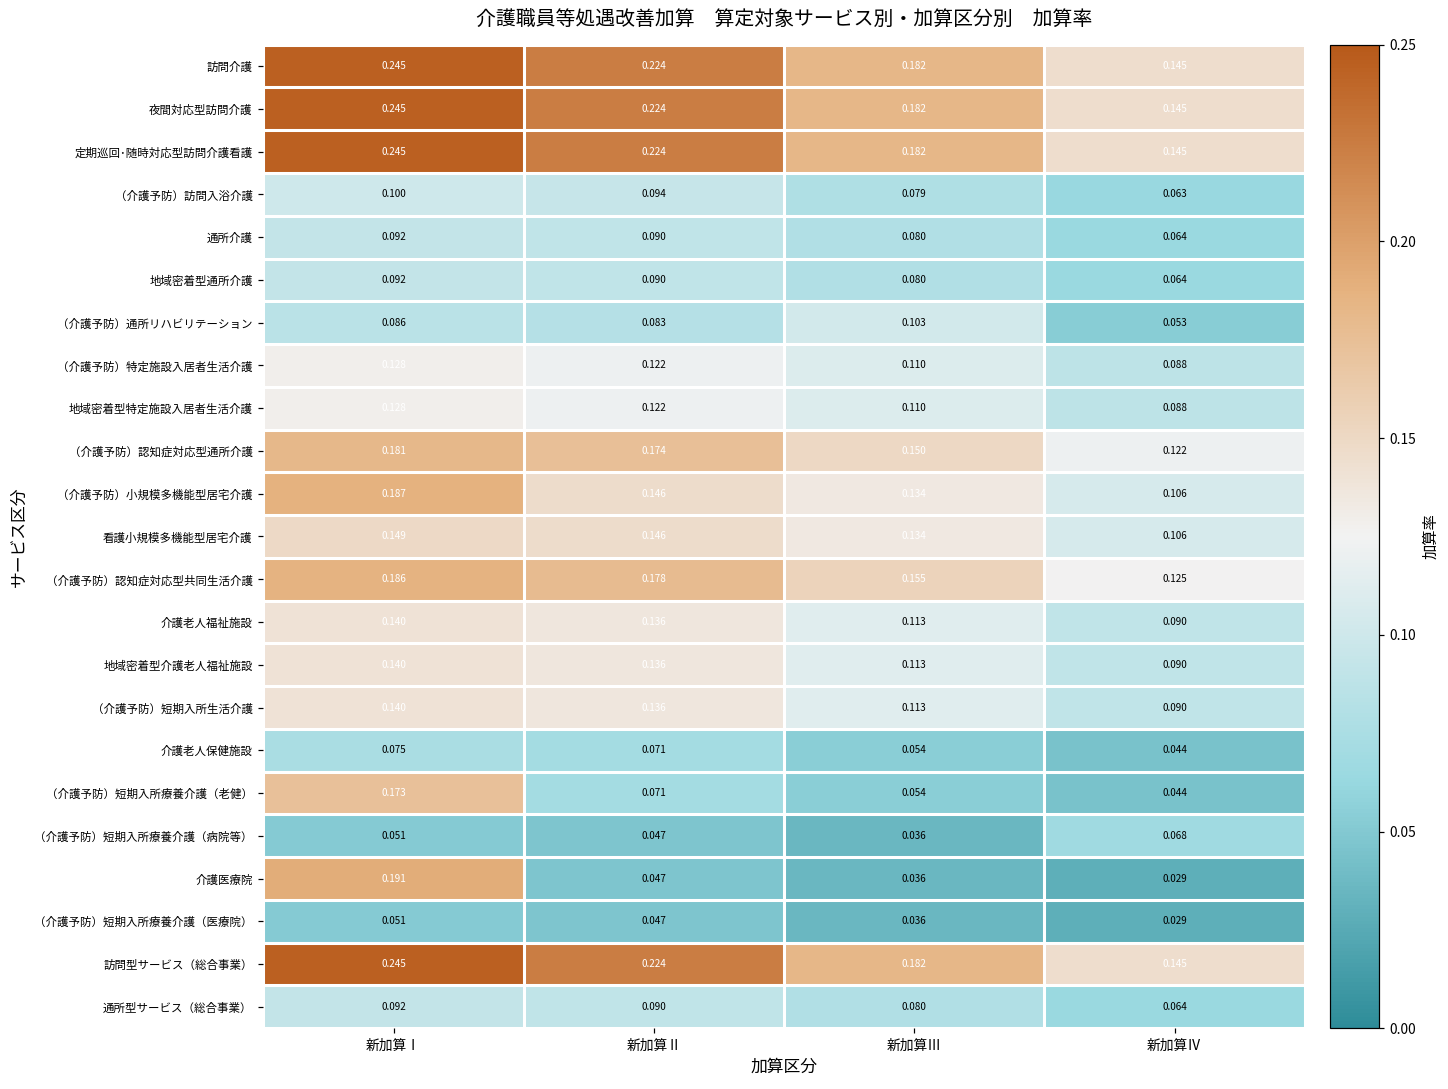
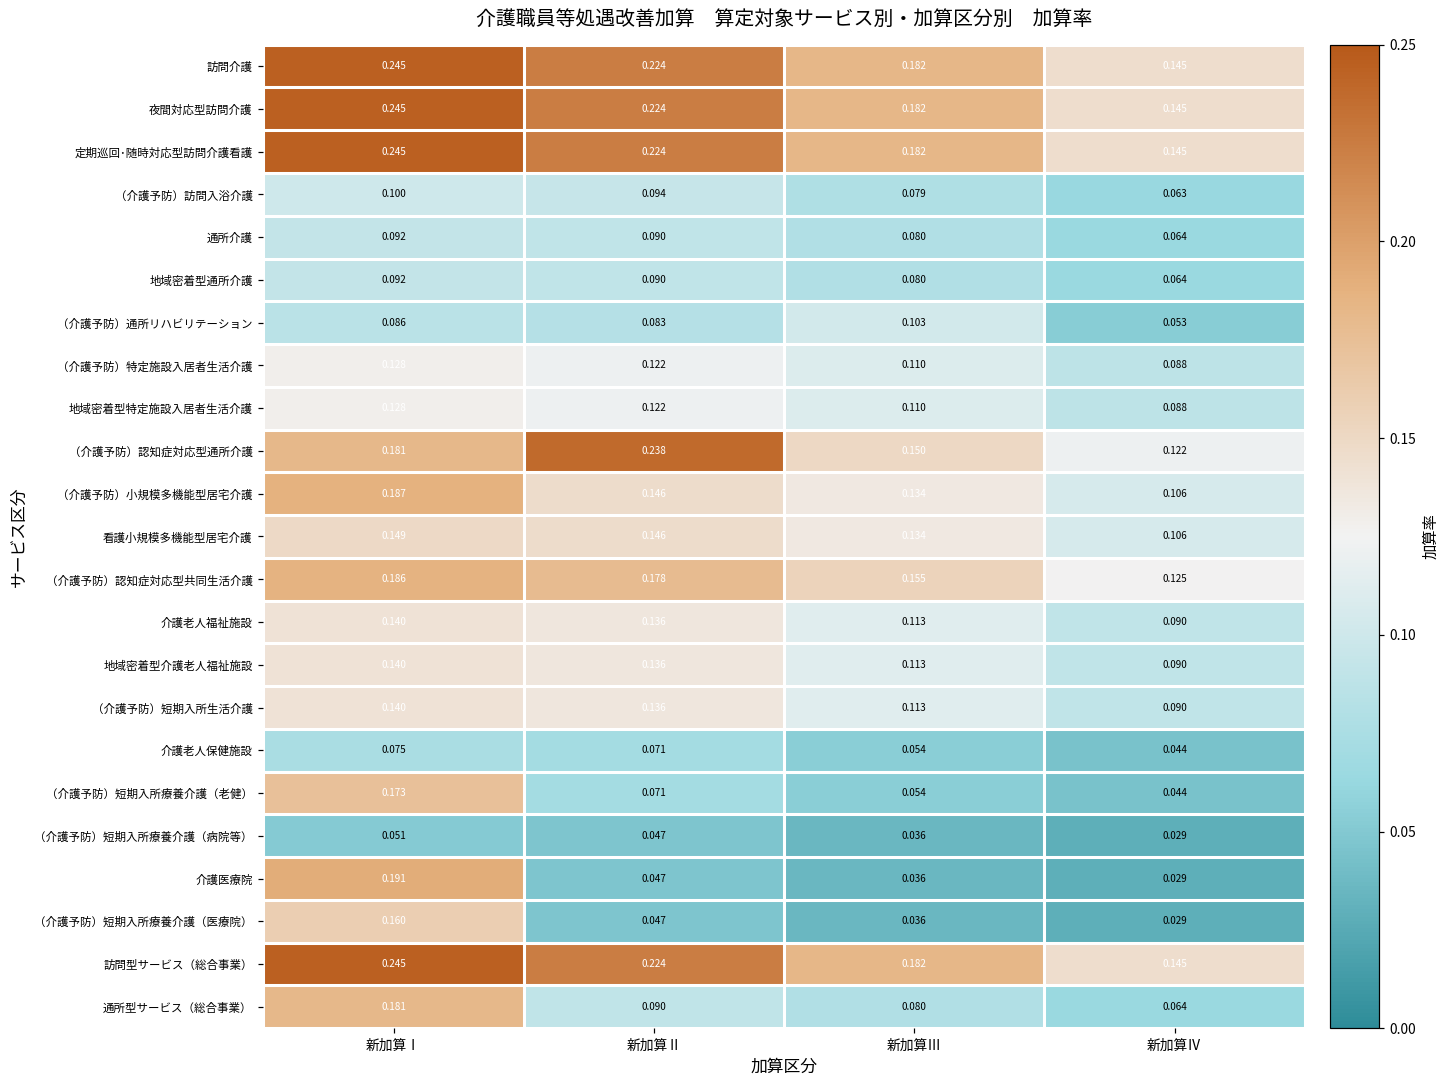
  {
    "訪問介護": {
      "新加算Ⅰ": 0.245,
      "新加算Ⅱ": 0.224,
      "新加算Ⅲ": 0.182,
      "新加算Ⅳ": 0.145
    },
    "夜間対応型訪問介護": {
      "新加算Ⅰ": 0.245,
      "新加算Ⅱ": 0.224,
      "新加算Ⅲ": 0.182,
      "新加算Ⅳ": 0.145
    },
    "定期巡回･随時対応型訪問介護看護": {
      "新加算Ⅰ": 0.245,
      "新加算Ⅱ": 0.224,
      "新加算Ⅲ": 0.182,
      "新加算Ⅳ": 0.145
    },
    "（介護予防）訪問入浴介護": {
      "新加算Ⅰ": 0.100,
      "新加算Ⅱ": 0.094,
      "新加算Ⅲ": 0.079,
      "新加算Ⅳ": 0.063
    },
    "通所介護": {
      "新加算Ⅰ": 0.092,
      "新加算Ⅱ": 0.090,
      "新加算Ⅲ": 0.080,
      "新加算Ⅳ": 0.064
    },
    "地域密着型通所介護": {
      "新加算Ⅰ": 0.092,
      "新加算Ⅱ": 0.090,
      "新加算Ⅲ": 0.080,
      "新加算Ⅳ": 0.064
    },
    "（介護予防）通所リハビリテーション": {
      "新加算Ⅰ": 0.086,
      "新加算Ⅱ": 0.083,
      "新加算Ⅲ": 0.103,
      "新加算Ⅳ": 0.053
    },
    "（介護予防）特定施設入居者生活介護": {
      "新加算Ⅱ": 0.122,
      "新加算Ⅲ": 0.110,
      "新加算Ⅳ": 0.088
    },
    "地域密着型特定施設入居者生活介護": {
      "新加算Ⅱ": 0.122,
      "新加算Ⅲ": 0.110,
      "新加算Ⅳ": 0.088
    },
    "（介護予防）認知症対応型通所介護": {
      "新加算Ⅰ": 0.181,
-     "新加算Ⅱ": 0.174,
+     "新加算Ⅱ": 0.238,
      "新加算Ⅲ": 0.150,
      "新加算Ⅳ": 0.122
    },
    "（介護予防）小規模多機能型居宅介護": {
      "新加算Ⅰ": 0.187,
      "新加算Ⅱ": 0.146,
      "新加算Ⅳ": 0.106
    },
    "看護小規模多機能型居宅介護": {
      "新加算Ⅰ": 0.149,
      "新加算Ⅱ": 0.146,
      "新加算Ⅳ": 0.106
    },
    "（介護予防）認知症対応型共同生活介護": {
      "新加算Ⅰ": 0.186,
      "新加算Ⅱ": 0.178,
      "新加算Ⅲ": 0.155,
      "新加算Ⅳ": 0.125
    },
    "介護老人福祉施設": {
      "新加算Ⅲ": 0.113,
      "新加算Ⅳ": 0.090
    },
    "地域密着型介護老人福祉施設": {
      "新加算Ⅲ": 0.113,
      "新加算Ⅳ": 0.090
    },
    "（介護予防）短期入所生活介護": {
      "新加算Ⅲ": 0.113,
      "新加算Ⅳ": 0.090
    },
    "介護老人保健施設": {
      "新加算Ⅰ": 0.075,
      "新加算Ⅱ": 0.071,
      "新加算Ⅲ": 0.054,
      "新加算Ⅳ": 0.044
    },
    "（介護予防）短期入所療養介護（老健）": {
      "新加算Ⅰ": 0.173,
      "新加算Ⅱ": 0.071,
      "新加算Ⅲ": 0.054,
      "新加算Ⅳ": 0.044
    },
    "（介護予防）短期入所療養介護（病院等）": {
      "新加算Ⅰ": 0.051,
      "新加算Ⅱ": 0.047,
      "新加算Ⅲ": 0.036,
-     "新加算Ⅳ": 0.068
+     "新加算Ⅳ": 0.029
    },
    "介護医療院": {
      "新加算Ⅰ": 0.191,
      "新加算Ⅱ": 0.047,
      "新加算Ⅲ": 0.036,
      "新加算Ⅳ": 0.029
    },
    "（介護予防）短期入所療養介護（医療院）": {
-     "新加算Ⅰ": 0.051,
+     "新加算Ⅰ": 0.160,
      "新加算Ⅱ": 0.047,
      "新加算Ⅲ": 0.036,
      "新加算Ⅳ": 0.029
    },
    "訪問型サービス（総合事業）": {
      "新加算Ⅰ": 0.245,
      "新加算Ⅱ": 0.224,
      "新加算Ⅲ": 0.182,
      "新加算Ⅳ": 0.145
    },
    "通所型サービス（総合事業）": {
-     "新加算Ⅰ": 0.092,
+     "新加算Ⅰ": 0.181,
      "新加算Ⅱ": 0.090,
      "新加算Ⅲ": 0.080,
      "新加算Ⅳ": 0.064
    }
  }
